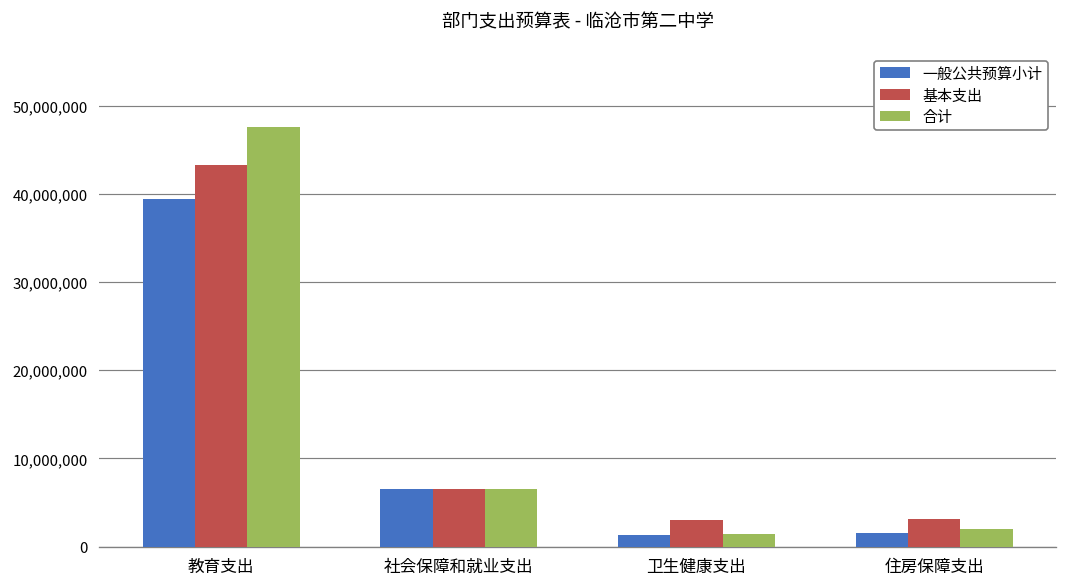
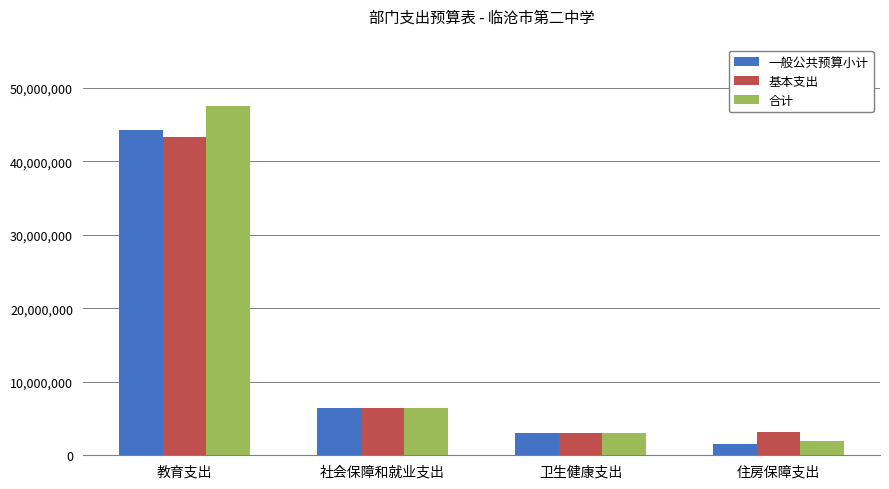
  {
    "一般公共预算小计": {
-     "教育支出": "39,000,000",
+     "教育支出": "44,000,000",
      "社会保障和就业支出": "6,000,000",
-     "卫生健康支出": "1,000,000",
+     "卫生健康支出": "3,000,000",
      "住房保障支出": "2,000,000"
    },
    "基本支出": {
      "教育支出": "43,000,000",
      "社会保障和就业支出": "6,000,000",
      "卫生健康支出": "3,000,000",
      "住房保障支出": "3,000,000"
    },
    "合计": {
      "教育支出": "48,000,000",
      "社会保障和就业支出": "6,000,000",
-     "卫生健康支出": "1,000,000",
+     "卫生健康支出": "3,000,000",
      "住房保障支出": "2,000,000"
    }
  }
